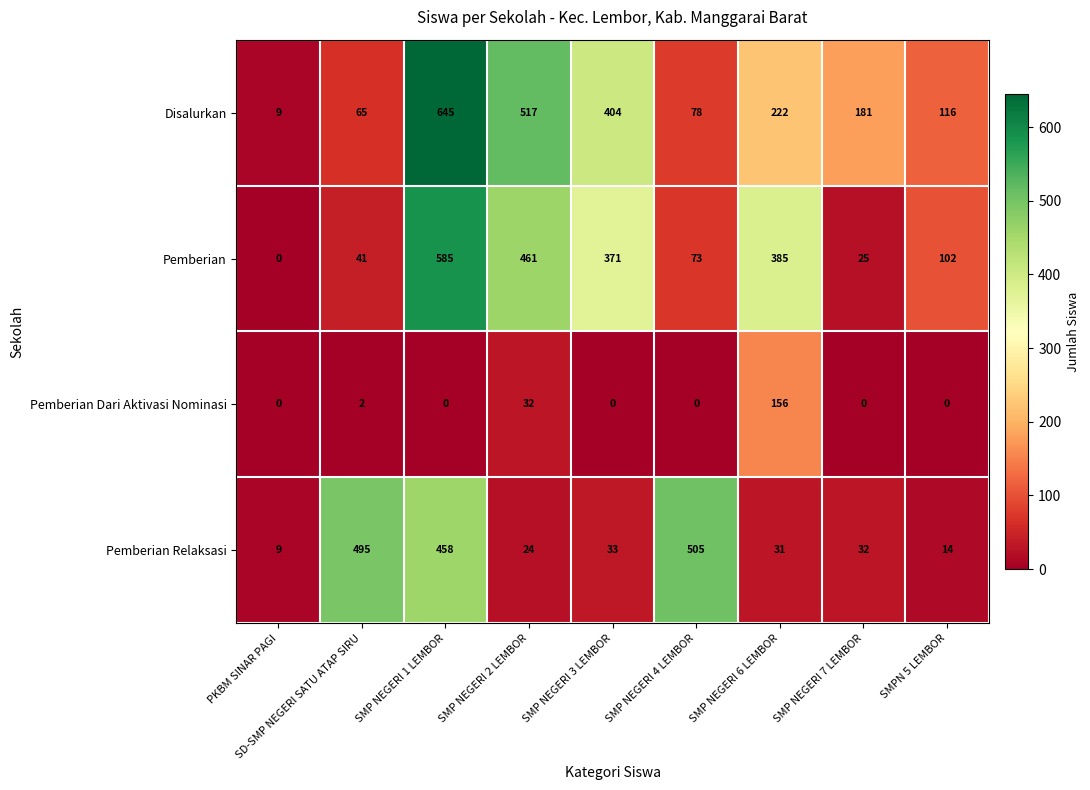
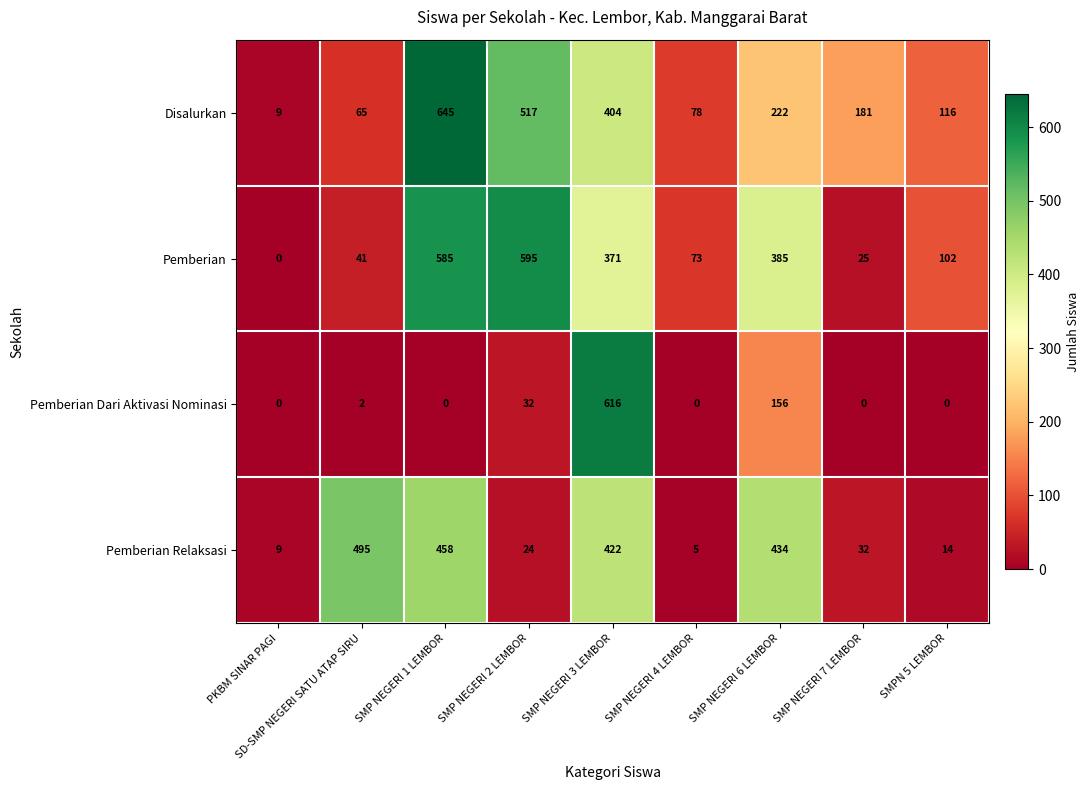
  {
    "Disalurkan": {
      "PKBM SINAR PAGI": 9,
      "SD-SMP NEGERI SATU ATAP SIRU": 65,
      "SMP NEGERI 1 LEMBOR": 645,
      "SMP NEGERI 2 LEMBOR": 517,
      "SMP NEGERI 3 LEMBOR": 404,
      "SMP NEGERI 4 LEMBOR": 78,
      "SMP NEGERI 6 LEMBOR": 222,
      "SMP NEGERI 7 LEMBOR": 181,
      "SMPN 5 LEMBOR": 116
    },
    "Pemberian": {
      "PKBM SINAR PAGI": 0,
      "SD-SMP NEGERI SATU ATAP SIRU": 41,
      "SMP NEGERI 1 LEMBOR": 585,
-     "SMP NEGERI 2 LEMBOR": 461,
+     "SMP NEGERI 2 LEMBOR": 595,
      "SMP NEGERI 3 LEMBOR": 371,
      "SMP NEGERI 4 LEMBOR": 73,
      "SMP NEGERI 6 LEMBOR": 385,
      "SMP NEGERI 7 LEMBOR": 25,
      "SMPN 5 LEMBOR": 102
    },
    "Pemberian Dari Aktivasi Nominasi": {
      "PKBM SINAR PAGI": 0,
      "SD-SMP NEGERI SATU ATAP SIRU": 2,
      "SMP NEGERI 1 LEMBOR": 0,
      "SMP NEGERI 2 LEMBOR": 32,
-     "SMP NEGERI 3 LEMBOR": 0,
+     "SMP NEGERI 3 LEMBOR": 616,
      "SMP NEGERI 4 LEMBOR": 0,
      "SMP NEGERI 6 LEMBOR": 156,
      "SMP NEGERI 7 LEMBOR": 0,
      "SMPN 5 LEMBOR": 0
    },
    "Pemberian Relaksasi": {
      "PKBM SINAR PAGI": 9,
      "SD-SMP NEGERI SATU ATAP SIRU": 495,
      "SMP NEGERI 1 LEMBOR": 458,
      "SMP NEGERI 2 LEMBOR": 24,
-     "SMP NEGERI 3 LEMBOR": 33,
-     "SMP NEGERI 4 LEMBOR": 505,
-     "SMP NEGERI 6 LEMBOR": 31,
+     "SMP NEGERI 3 LEMBOR": 422,
+     "SMP NEGERI 4 LEMBOR": 5,
+     "SMP NEGERI 6 LEMBOR": 434,
      "SMP NEGERI 7 LEMBOR": 32,
      "SMPN 5 LEMBOR": 14
    }
  }
